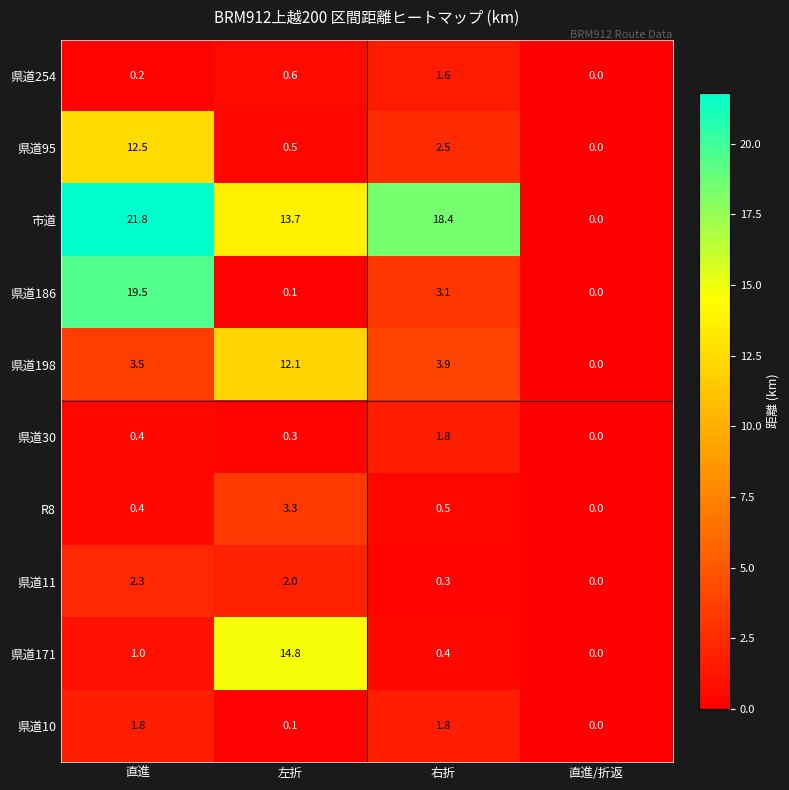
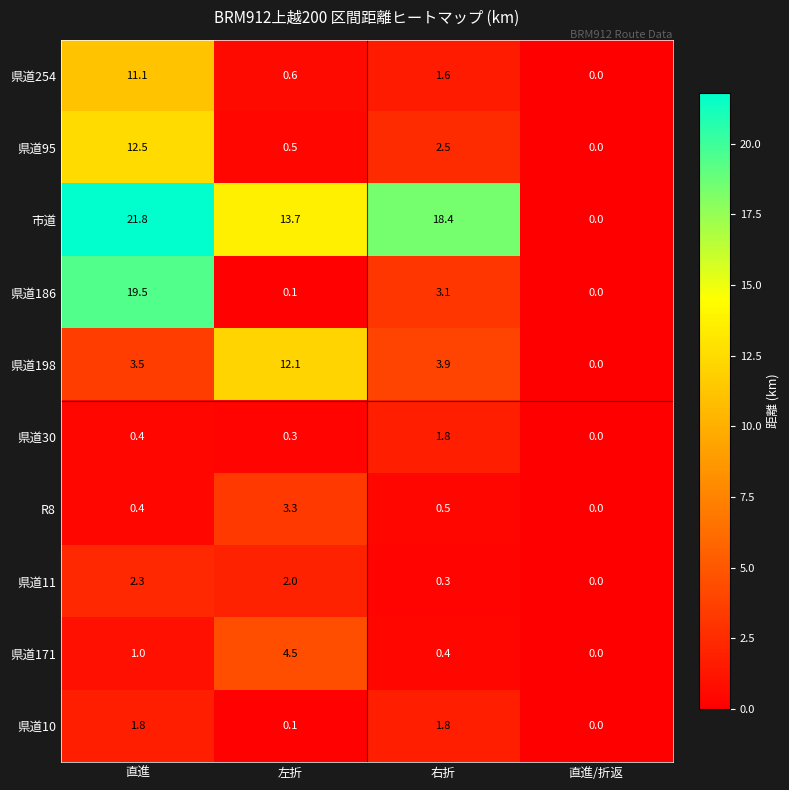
  {
    "県道254": {
-     "直進": 0.2,
+     "直進": 11.1,
      "左折": 0.6,
      "右折": 1.6,
      "直進/折返": 0.0
    },
    "県道95": {
      "直進": 12.5,
      "左折": 0.5,
      "右折": 2.5,
      "直進/折返": 0.0
    },
    "市道": {
      "直進": 21.8,
      "左折": 13.7,
      "右折": 18.4,
      "直進/折返": 0.0
    },
    "県道186": {
      "直進": 19.5,
      "左折": 0.1,
      "右折": 3.1,
      "直進/折返": 0.0
    },
    "県道198": {
      "直進": 3.5,
      "左折": 12.1,
      "右折": 3.9,
      "直進/折返": 0.0
    },
    "県道30": {
      "直進": 0.4,
      "左折": 0.3,
      "右折": 1.8,
      "直進/折返": 0.0
    },
    "R8": {
      "直進": 0.4,
      "左折": 3.3,
      "右折": 0.5,
      "直進/折返": 0.0
    },
    "県道11": {
      "直進": 2.3,
      "左折": 2.0,
      "右折": 0.3,
      "直進/折返": 0.0
    },
    "県道171": {
      "直進": 1.0,
-     "左折": 14.8,
+     "左折": 4.5,
      "右折": 0.4,
      "直進/折返": 0.0
    },
    "県道10": {
      "直進": 1.8,
      "左折": 0.1,
      "右折": 1.8,
      "直進/折返": 0.0
    }
  }
